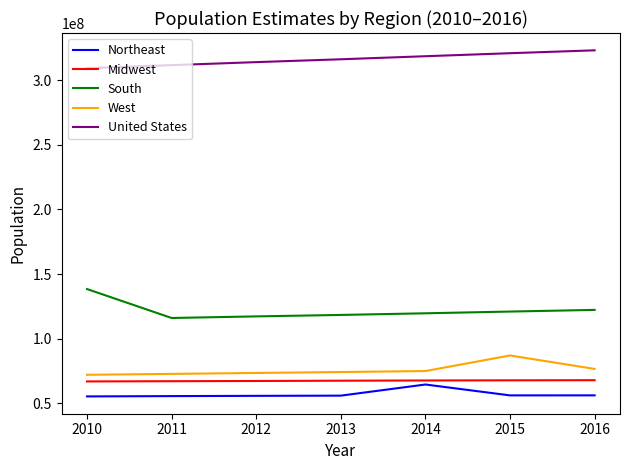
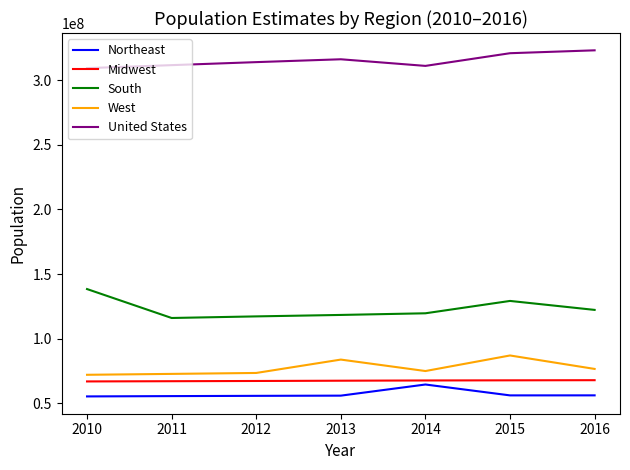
  {
    "Northeast": {
      "2010": 55000000,
      "2011": 56000000,
      "2012": 56000000,
      "2013": 56000000,
      "2014": 65000000,
      "2015": 56000000,
      "2016": 56000000
    },
    "Midwest": {
      "2010": 67000000,
      "2011": 67000000,
      "2012": 67000000,
      "2013": 68000000,
      "2014": 68000000,
      "2015": 68000000,
      "2016": 68000000
    },
    "South": {
      "2010": 138000000,
      "2011": 116000000,
      "2012": 117000000,
      "2013": 118000000,
      "2014": 120000000,
-     "2015": 121000000,
+     "2015": 129000000,
      "2016": 122000000
    },
    "West": {
      "2010": 72000000,
      "2011": 73000000,
      "2012": 74000000,
-     "2013": 74000000,
+     "2013": 84000000,
      "2014": 75000000,
      "2015": 87000000,
      "2016": 77000000
    },
    "United States": {
      "2012": 314000000,
      "2013": 316000000,
-     "2014": 319000000,
+     "2014": 311000000,
      "2015": 321000000,
      "2016": 323000000
    }
  }
